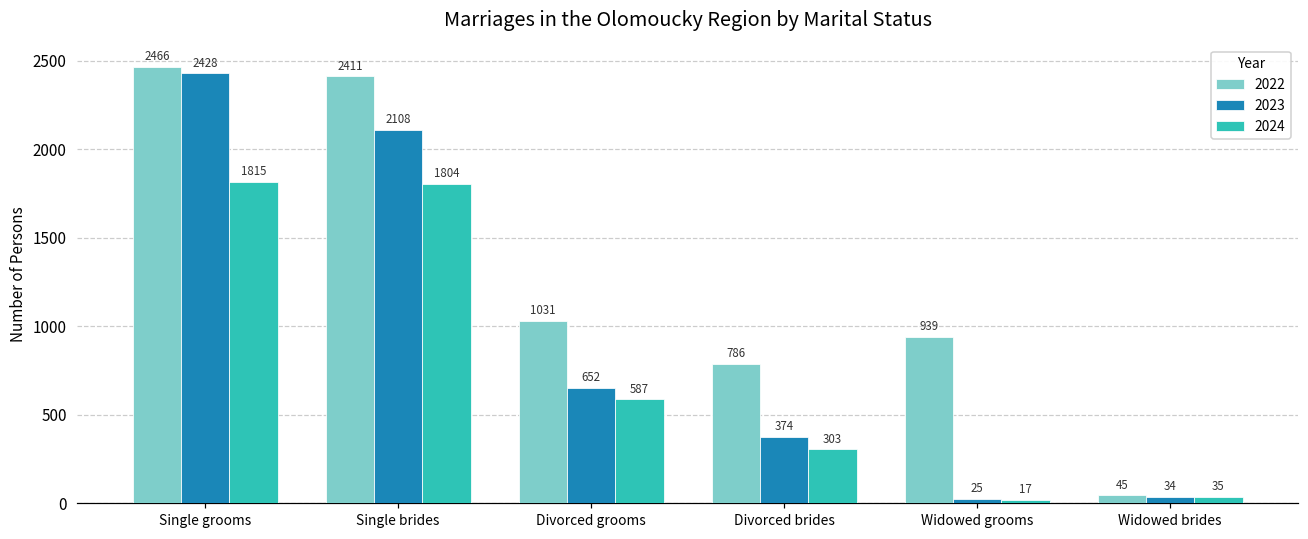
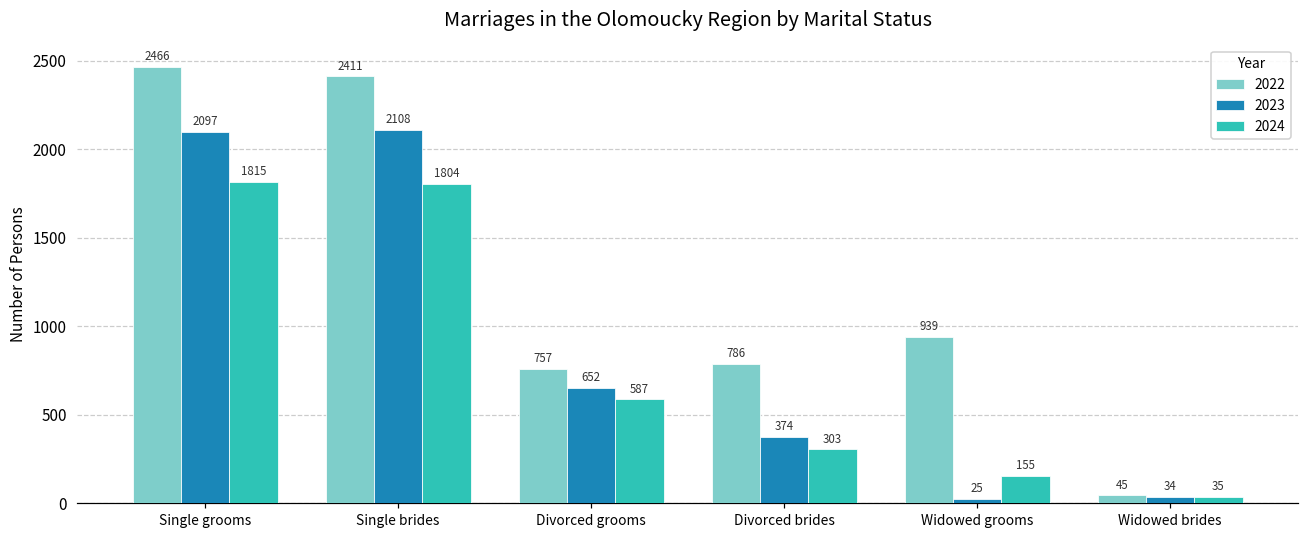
  {
    "2022": {
      "Single grooms": 2466,
      "Single brides": 2411,
-     "Divorced grooms": 1031,
+     "Divorced grooms": 757,
      "Divorced brides": 786,
      "Widowed grooms": 939,
      "Widowed brides": 45
    },
    "2023": {
-     "Single grooms": 2428,
+     "Single grooms": 2097,
      "Single brides": 2108,
      "Divorced grooms": 652,
      "Divorced brides": 374,
      "Widowed grooms": 25,
      "Widowed brides": 34
    },
    "2024": {
      "Single grooms": 1815,
      "Single brides": 1804,
      "Divorced grooms": 587,
      "Divorced brides": 303,
-     "Widowed grooms": 17,
+     "Widowed grooms": 155,
      "Widowed brides": 35
    }
  }
